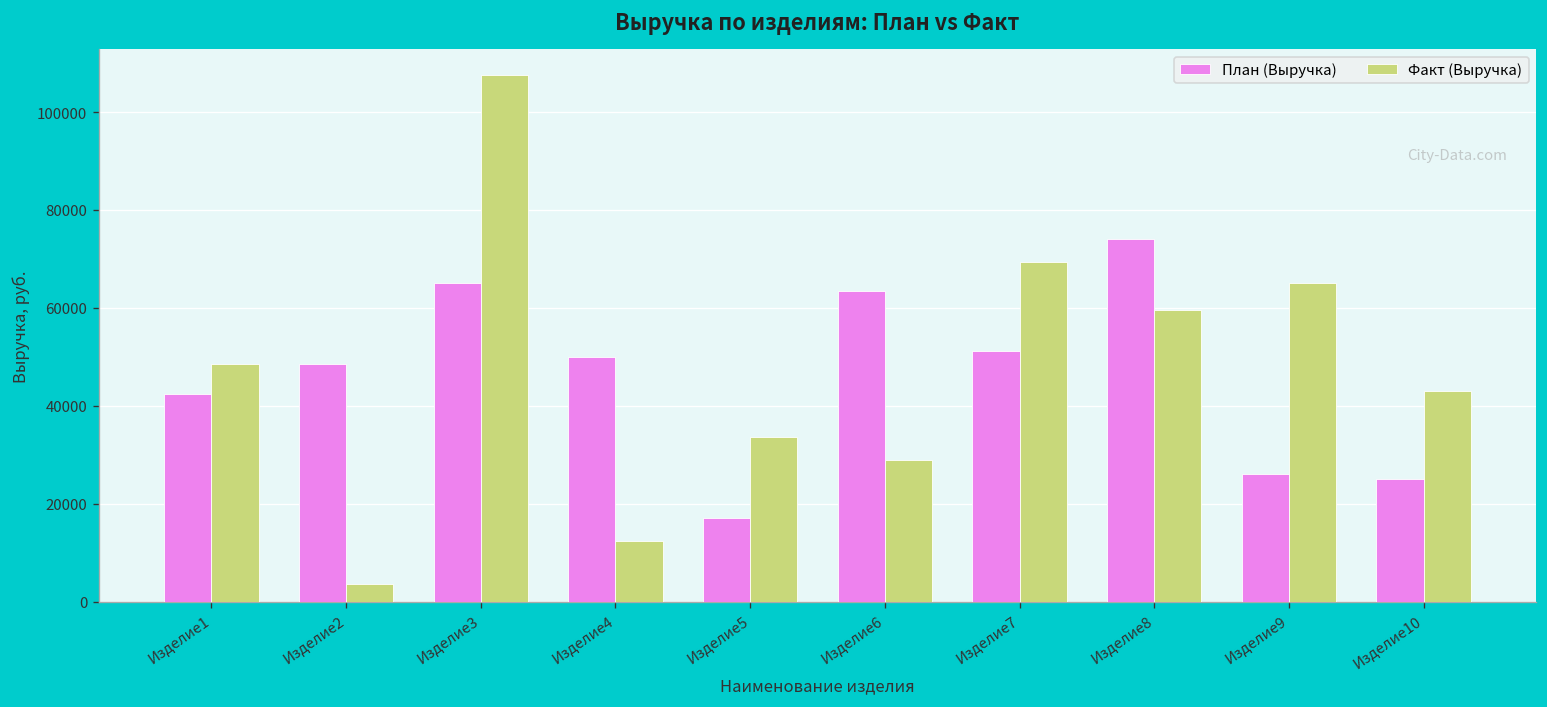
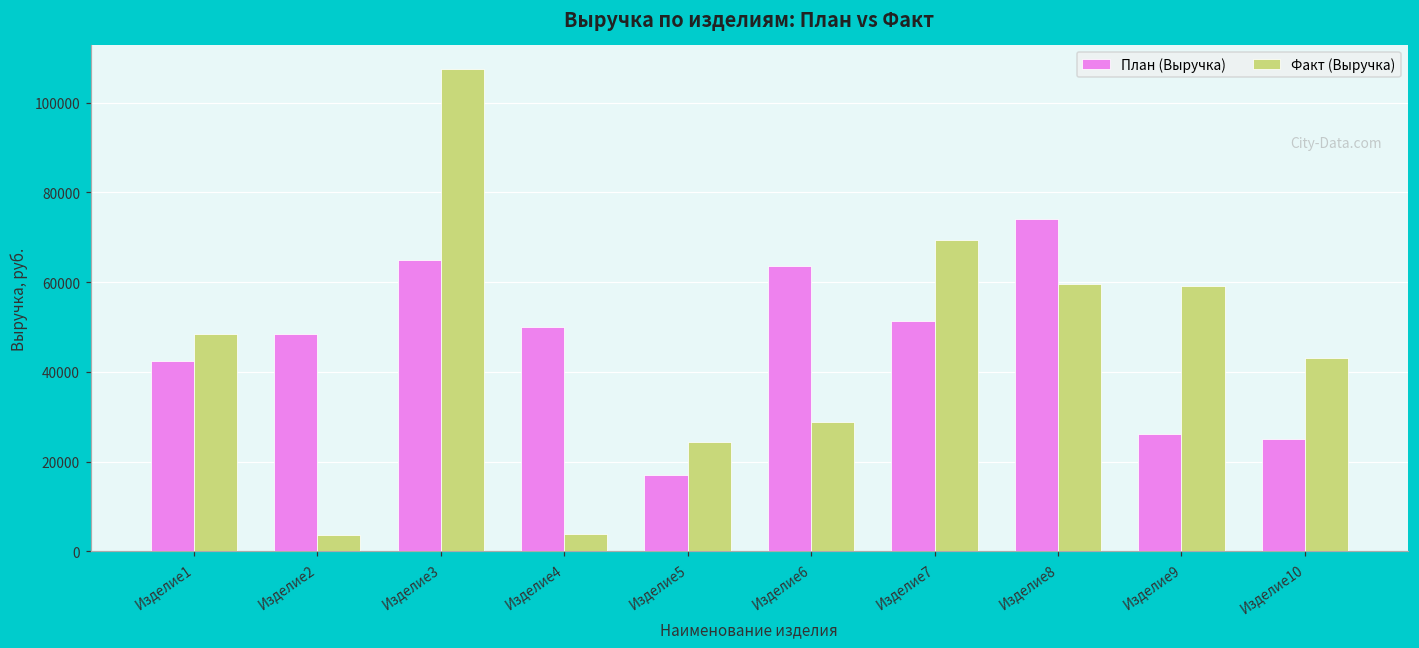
  {
    "План (Выручка)": {
      "Изделие1": 43000,
      "Изделие2": 49000,
      "Изделие3": 65000,
      "Изделие4": 50000,
      "Изделие5": 17000,
      "Изделие6": 64000,
      "Изделие7": 51000,
      "Изделие8": 74000,
      "Изделие9": 26000,
      "Изделие10": 25000
    },
    "Факт (Выручка)": {
      "Изделие1": 49000,
      "Изделие2": 4000,
      "Изделие3": 108000,
-     "Изделие4": 12000,
-     "Изделие5": 34000,
+     "Изделие4": 4000,
+     "Изделие5": 24000,
      "Изделие6": 29000,
      "Изделие7": 69000,
      "Изделие8": 59000,
-     "Изделие9": 65000,
+     "Изделие9": 59000,
      "Изделие10": 43000
    }
  }
